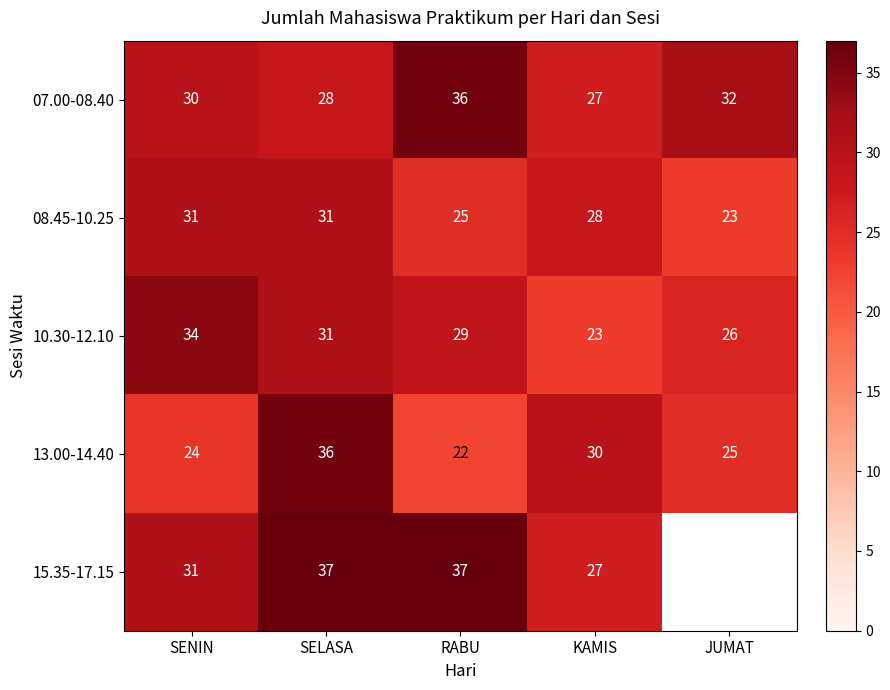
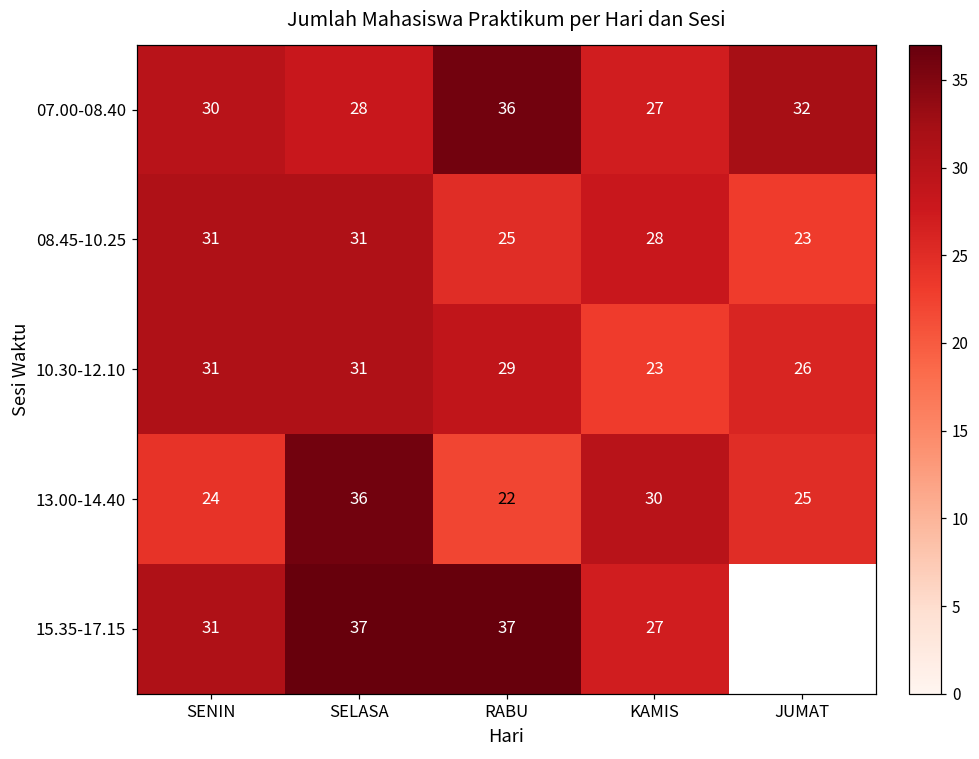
  {
    "07.00-08.40": {
      "SENIN": 30,
      "SELASA": 28,
      "RABU": 36,
      "KAMIS": 27,
      "JUMAT": 32
    },
    "08.45-10.25": {
      "SENIN": 31,
      "SELASA": 31,
      "RABU": 25,
      "KAMIS": 28,
      "JUMAT": 23
    },
    "10.30-12.10": {
-     "SENIN": 34,
+     "SENIN": 31,
      "SELASA": 31,
      "RABU": 29,
      "KAMIS": 23,
      "JUMAT": 26
    },
    "13.00-14.40": {
      "SENIN": 24,
      "SELASA": 36,
      "RABU": 22,
      "KAMIS": 30,
      "JUMAT": 25
    },
    "15.35-17.15": {
      "SENIN": 31,
      "SELASA": 37,
      "RABU": 37,
      "KAMIS": 27
    }
  }
